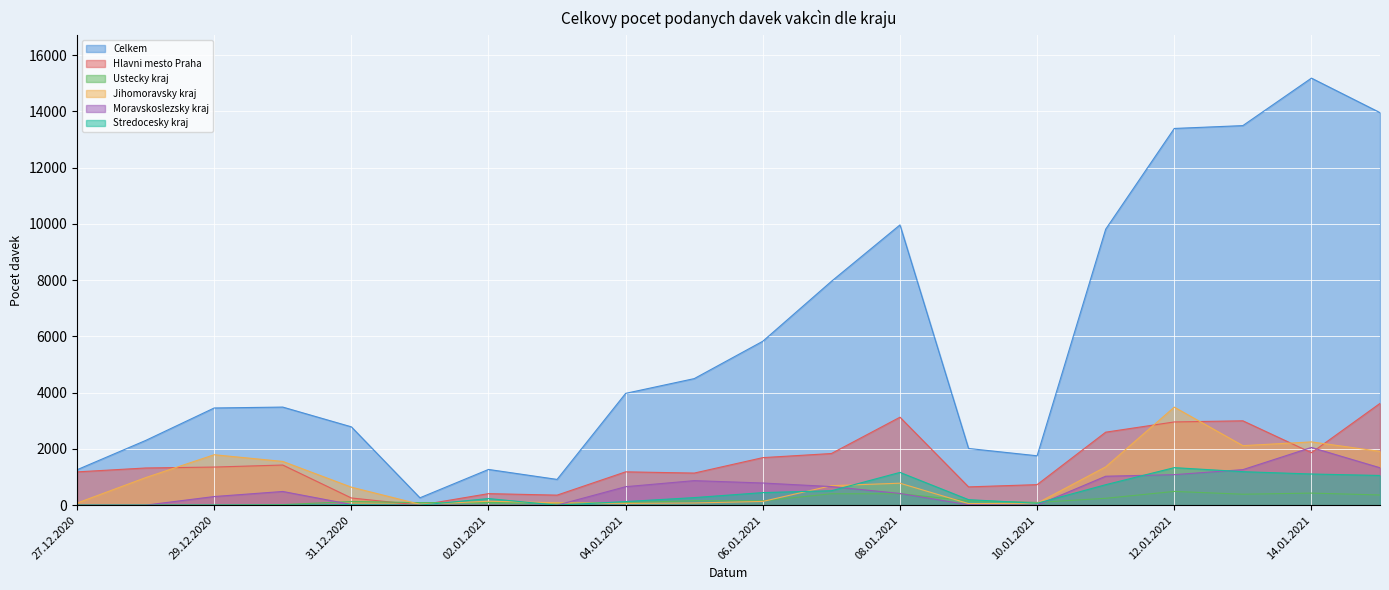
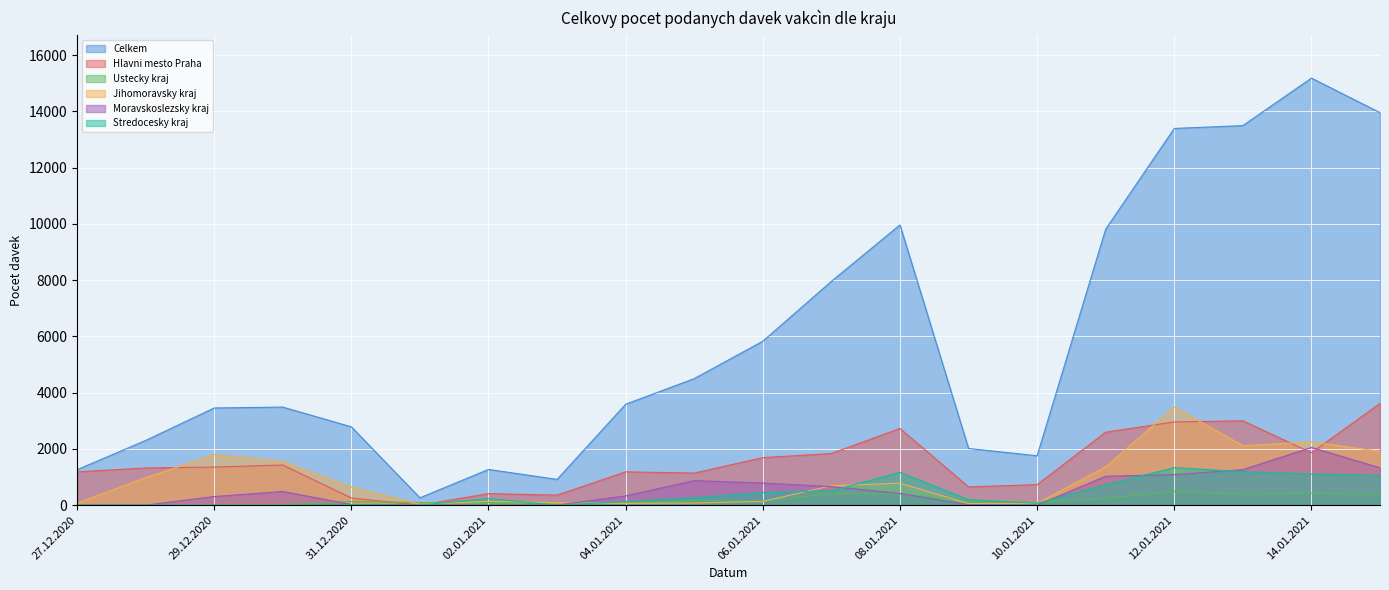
  {
    "Celkem": {
      "29.12.2020": 3500,
      "31.12.2020": 2800,
      "02.01.2021": 1300,
-     "04.01.2021": 4000,
+     "04.01.2021": 3600,
      "06.01.2021": 5800,
      "08.01.2021": 10000,
      "10.01.2021": 1800,
      "12.01.2021": 13400,
      "14.01.2021": 15200
    },
    "Hlavni mesto Praha": {
      "29.12.2020": 1400,
      "31.12.2020": 300,
      "02.01.2021": 400,
      "04.01.2021": 1200,
      "06.01.2021": 1700,
-     "08.01.2021": 3100,
+     "08.01.2021": 2700,
      "10.01.2021": 700,
      "12.01.2021": 3000,
      "14.01.2021": 1900
    },
    "Ustecky kraj": {
      "31.12.2020": 100,
      "12.01.2021": 500,
      "14.01.2021": 400
    },
    "Jihomoravsky kraj": {
      "29.12.2020": 1800,
      "31.12.2020": 600,
      "08.01.2021": 800,
      "12.01.2021": 3500,
      "14.01.2021": 2200
    },
    "Moravskoslezsky kraj": {
      "29.12.2020": 300,
      "02.01.2021": 0,
-     "04.01.2021": 700,
+     "04.01.2021": 300,
      "06.01.2021": 800,
      "12.01.2021": 1100,
      "14.01.2021": 2100
    },
    "Stredocesky kraj": {
      "02.01.2021": 200,
      "06.01.2021": 400,
      "08.01.2021": 1200,
      "12.01.2021": 1300,
      "14.01.2021": 1100
    }
  }
